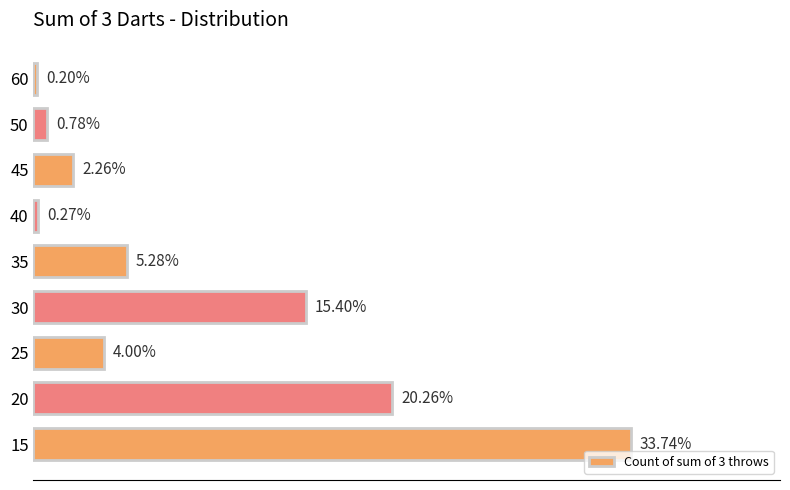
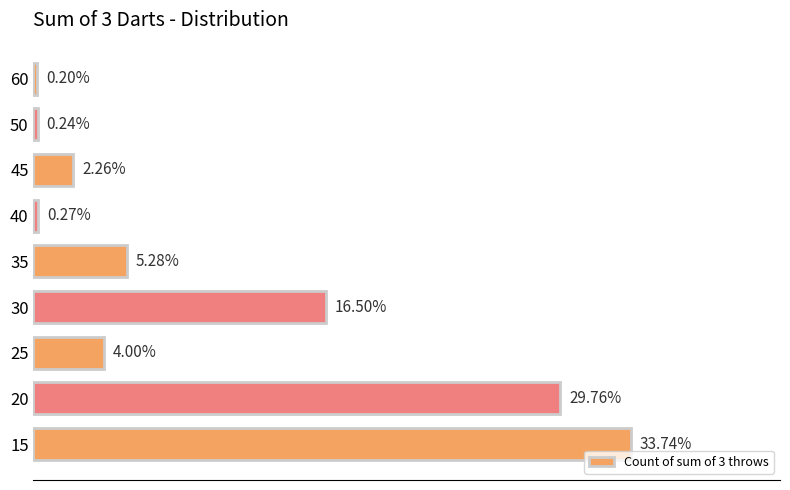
  {
    "60": "0.20%",
-   "50": "0.78%",
+   "50": "0.24%",
    "45": "2.26%",
    "40": "0.27%",
    "35": "5.28%",
-   "30": "15.40%",
+   "30": "16.50%",
    "25": "4.00%",
-   "20": "20.26%"
+   "20": "29.76%"
  }
